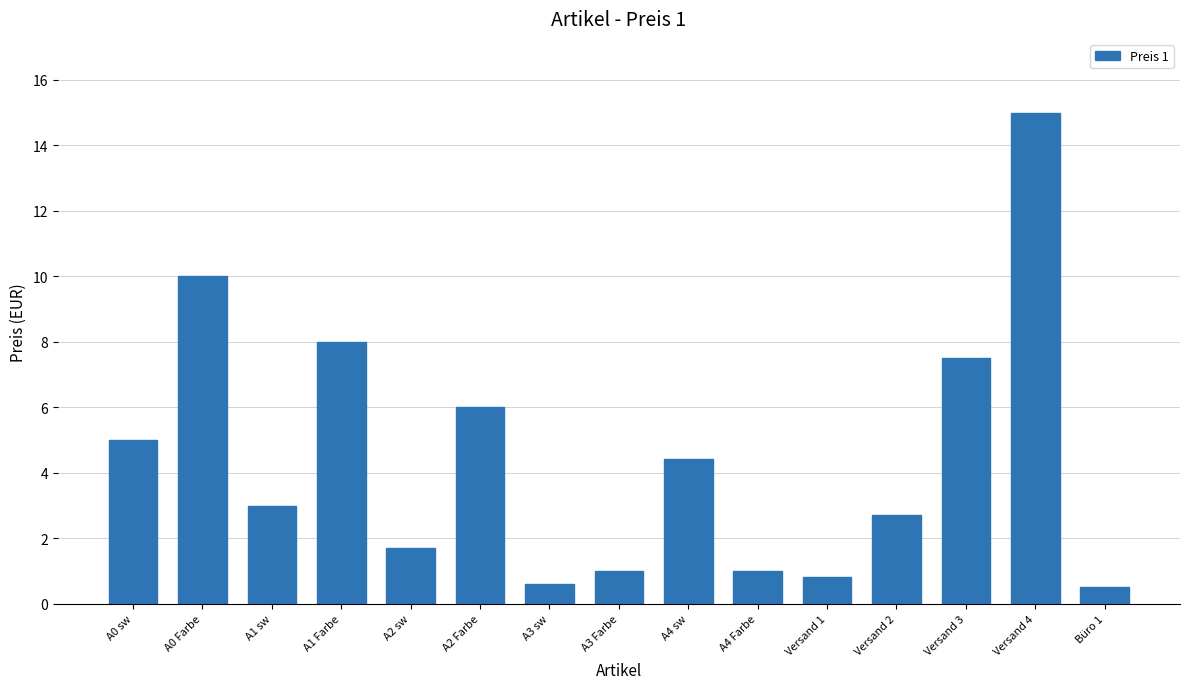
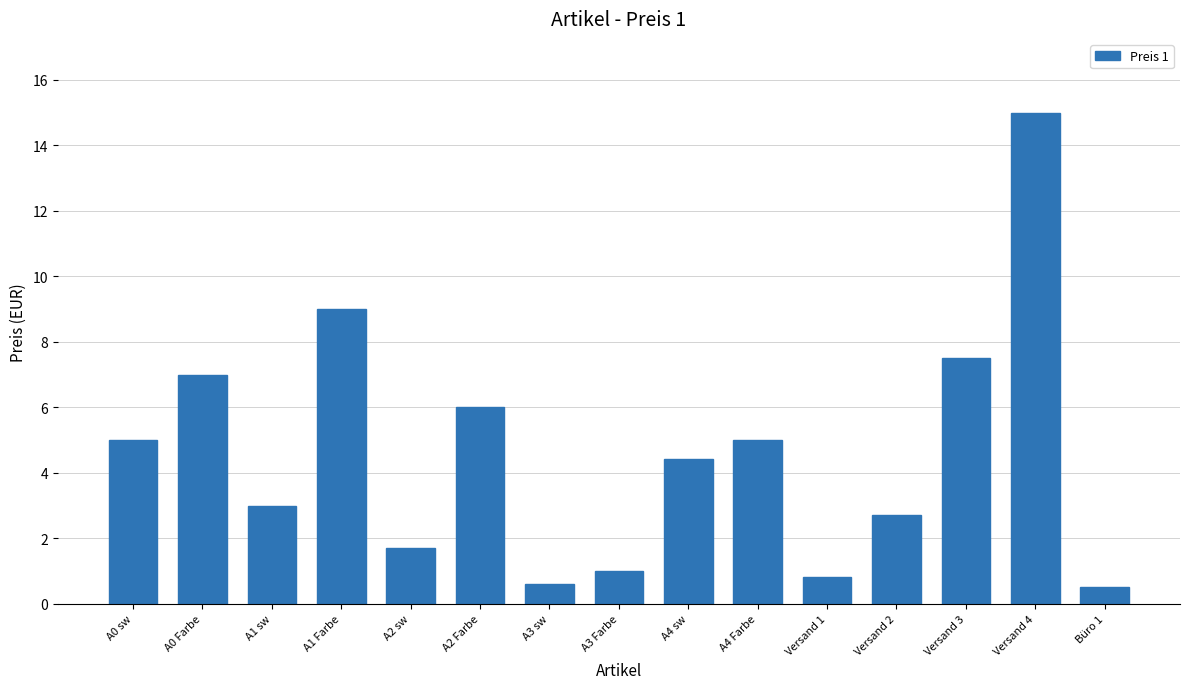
  {
    "A0 sw": 5,
-   "A0 Farbe": 10,
+   "A0 Farbe": 7,
    "A1 sw": 3,
-   "A1 Farbe": 8,
+   "A1 Farbe": 9,
    "A2 sw": 1.7,
    "A2 Farbe": 6,
    "A3 sw": 0.6,
    "A3 Farbe": 1,
    "A4 sw": 4.4,
-   "A4 Farbe": 1,
+   "A4 Farbe": 5,
    "Versand 1": 0.8,
    "Versand 2": 2.7,
    "Versand 3": 7.5,
    "Versand 4": 15,
    "Büro 1": 0.5
  }
